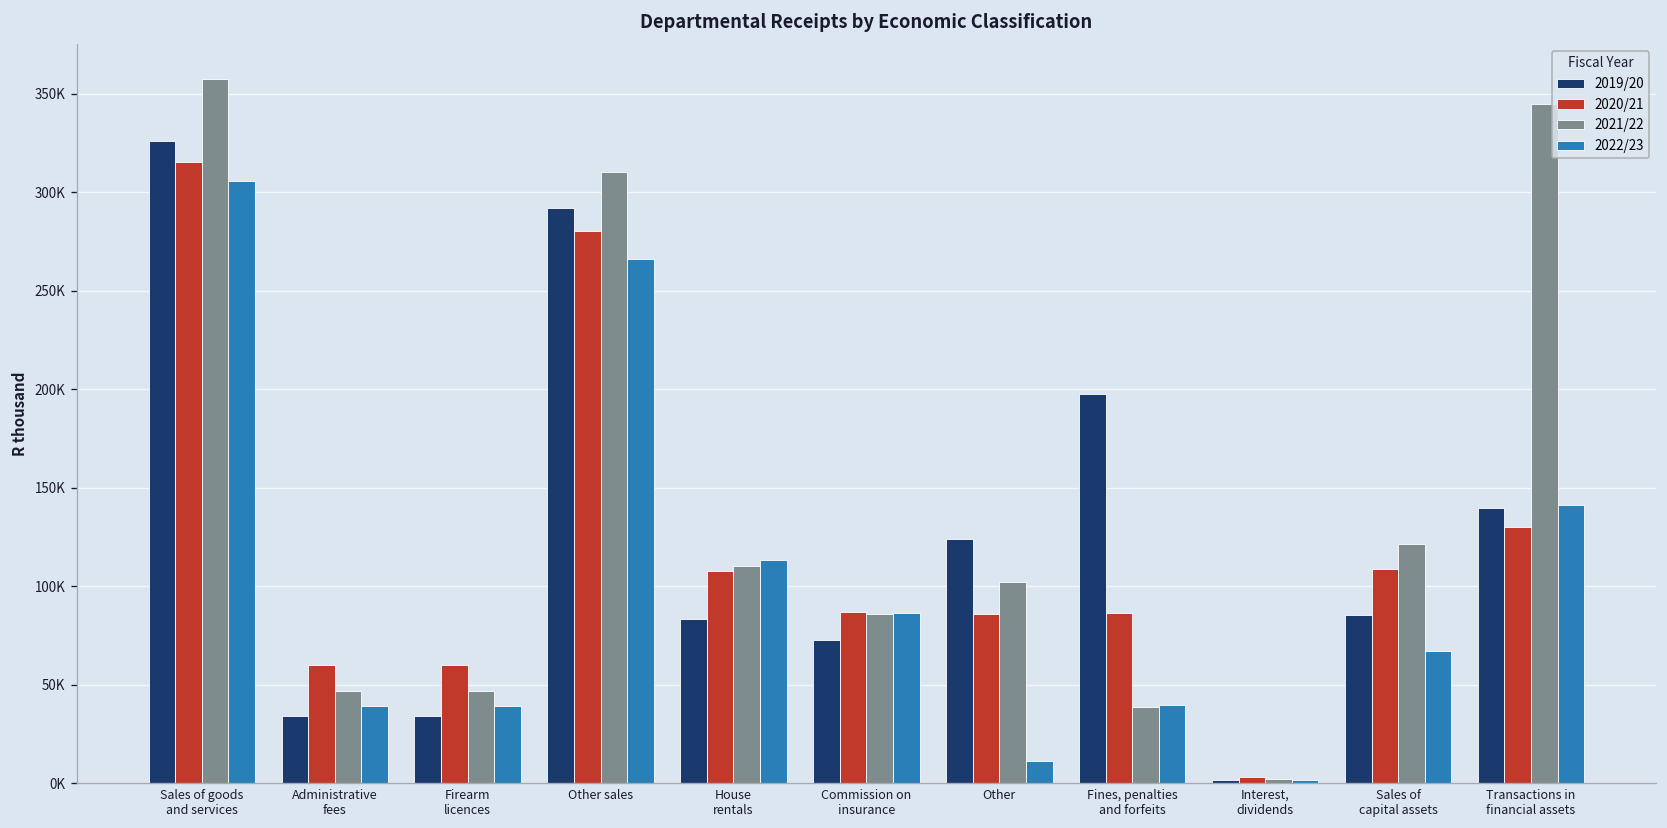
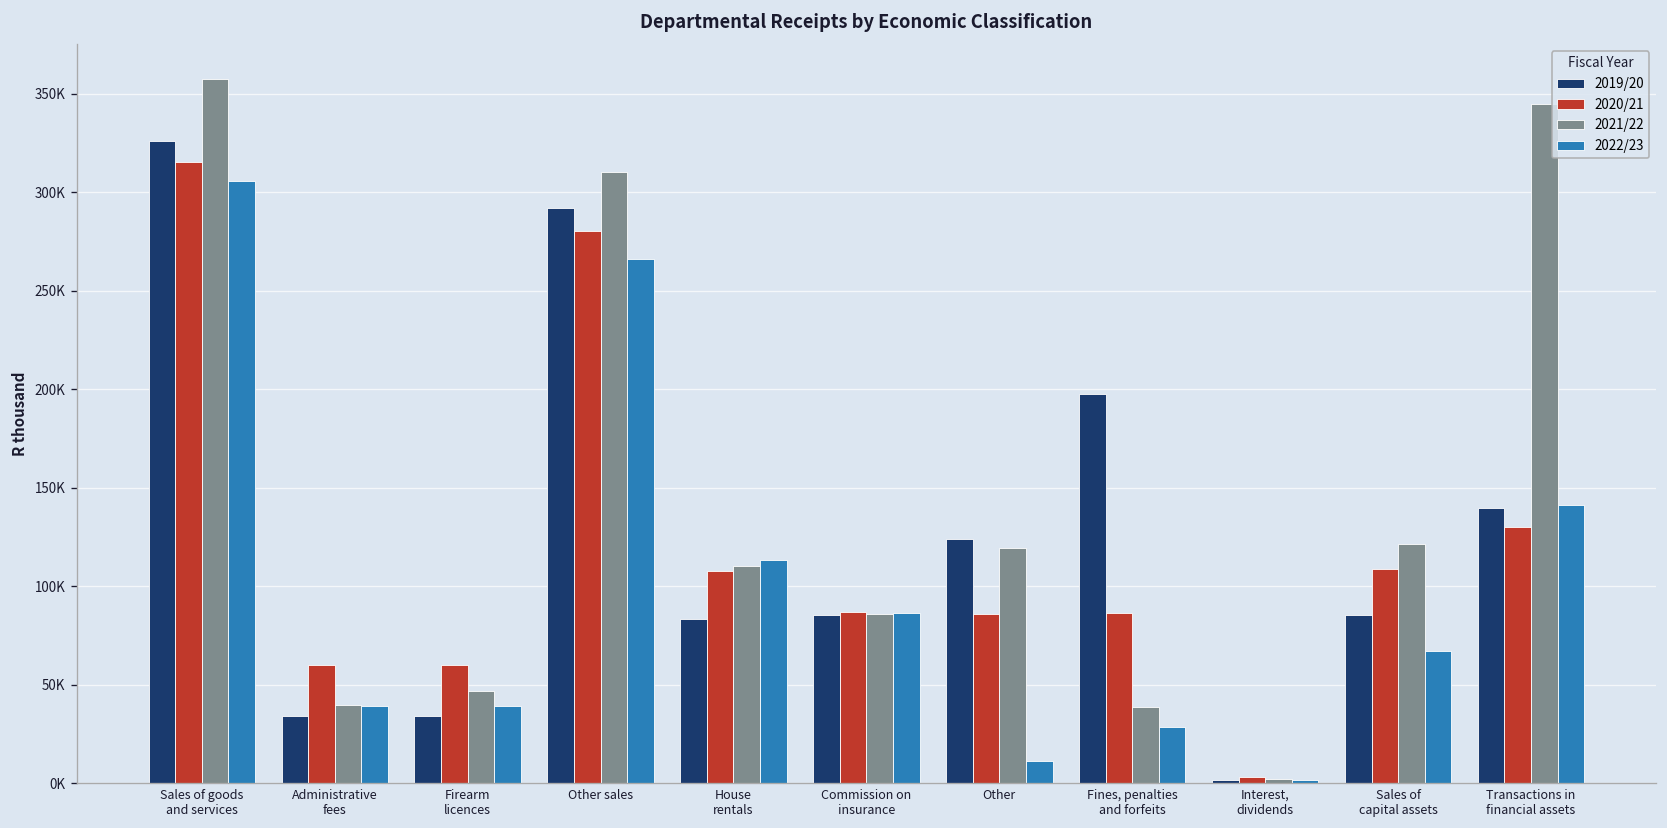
  {
    "2019/20": {
      "Sales of goods and services": 326000,
      "Administrative fees": 34000,
      "Firearm licences": 34000,
      "Other sales": 292000,
      "House rentals": 83000,
-     "Commission on insurance": 73000,
+     "Commission on insurance": 85000,
      "Other": 124000,
      "Fines, penalties and forfeits": 198000,
      "Interest, dividends": 2000,
      "Sales of capital assets": 86000,
      "Transactions in financial assets": 140000
    },
    "2020/21": {
      "Sales of goods and services": 315000,
      "Administrative fees": 60000,
      "Firearm licences": 60000,
      "Other sales": 280000,
      "House rentals": 108000,
      "Commission on insurance": 87000,
      "Other": 86000,
      "Fines, penalties and forfeits": 86000,
      "Interest, dividends": 3000,
      "Sales of capital assets": 109000,
      "Transactions in financial assets": 130000
    },
    "2021/22": {
      "Sales of goods and services": 357000,
-     "Administrative fees": 47000,
+     "Administrative fees": 40000,
      "Firearm licences": 47000,
      "Other sales": 310000,
      "House rentals": 110000,
      "Commission on insurance": 86000,
-     "Other": 102000,
+     "Other": 119000,
      "Fines, penalties and forfeits": 39000,
      "Interest, dividends": 2000,
      "Sales of capital assets": 121000,
      "Transactions in financial assets": 345000
    },
    "2022/23": {
      "Sales of goods and services": 306000,
      "Administrative fees": 39000,
      "Firearm licences": 39000,
      "Other sales": 266000,
      "House rentals": 113000,
      "Commission on insurance": 86000,
      "Other": 11000,
-     "Fines, penalties and forfeits": 40000,
+     "Fines, penalties and forfeits": 29000,
      "Interest, dividends": 2000,
      "Sales of capital assets": 67000,
      "Transactions in financial assets": 141000
    }
  }
